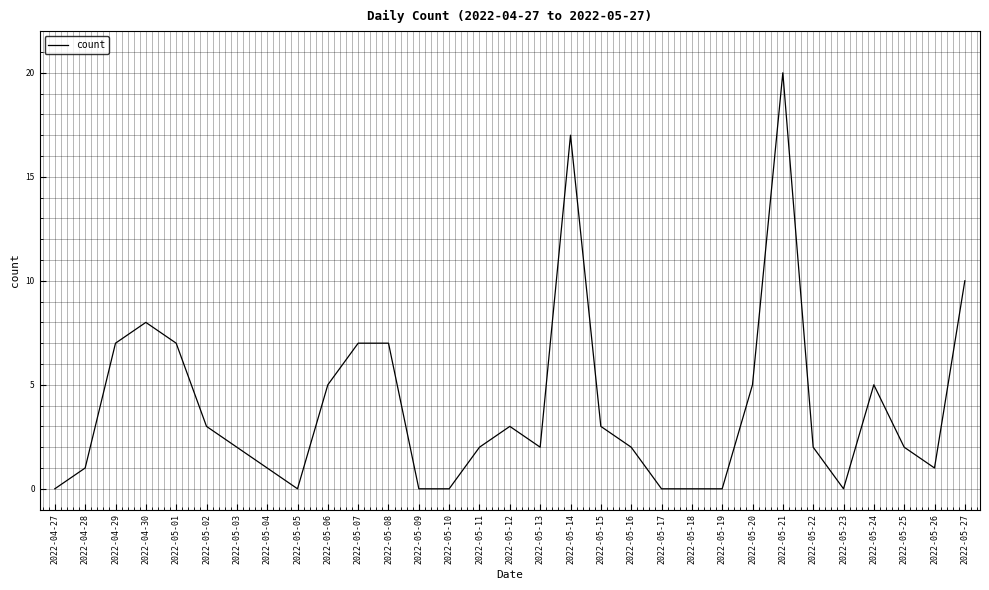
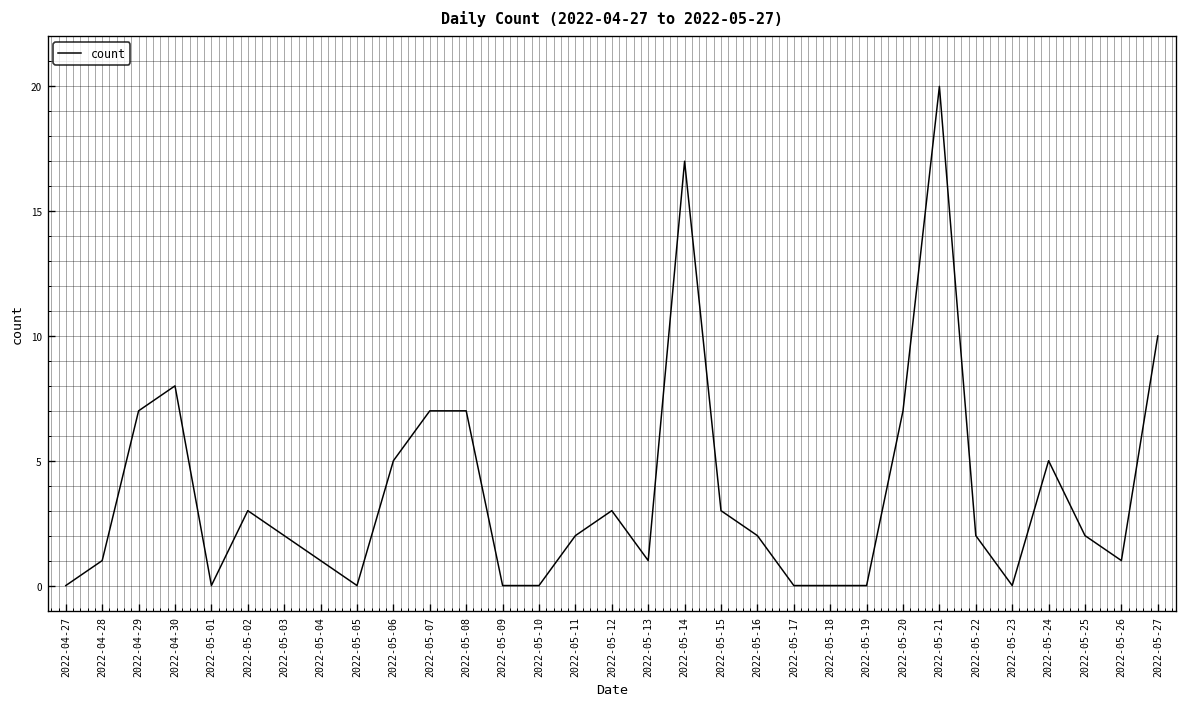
  {
    "2022-04-27": 0,
    "2022-04-28": 1,
    "2022-04-29": 7,
    "2022-04-30": 8,
-   "2022-05-01": 7,
+   "2022-05-01": 0,
    "2022-05-02": 3,
    "2022-05-03": 2,
    "2022-05-04": 1,
    "2022-05-05": 0,
    "2022-05-06": 5,
    "2022-05-07": 7,
    "2022-05-08": 7,
    "2022-05-09": 0,
    "2022-05-10": 0,
    "2022-05-11": 2,
    "2022-05-12": 3,
-   "2022-05-13": 2,
+   "2022-05-13": 1,
    "2022-05-14": 17,
    "2022-05-15": 3,
    "2022-05-16": 2,
    "2022-05-17": 0,
    "2022-05-18": 0,
    "2022-05-19": 0,
-   "2022-05-20": 5,
+   "2022-05-20": 7,
    "2022-05-21": 20,
    "2022-05-22": 2,
    "2022-05-23": 0,
    "2022-05-24": 5,
    "2022-05-25": 2,
    "2022-05-26": 1,
    "2022-05-27": 10
  }
